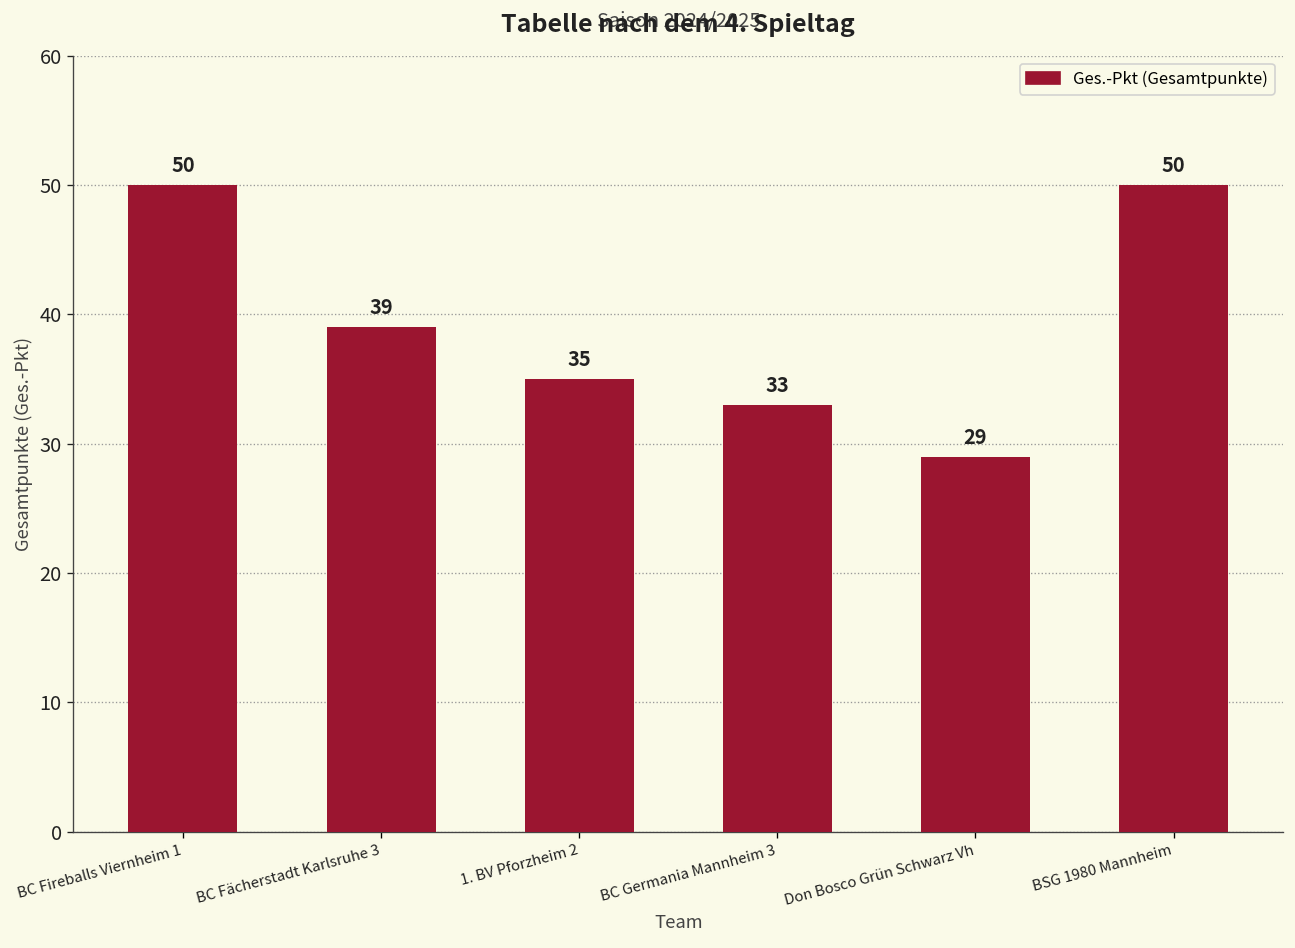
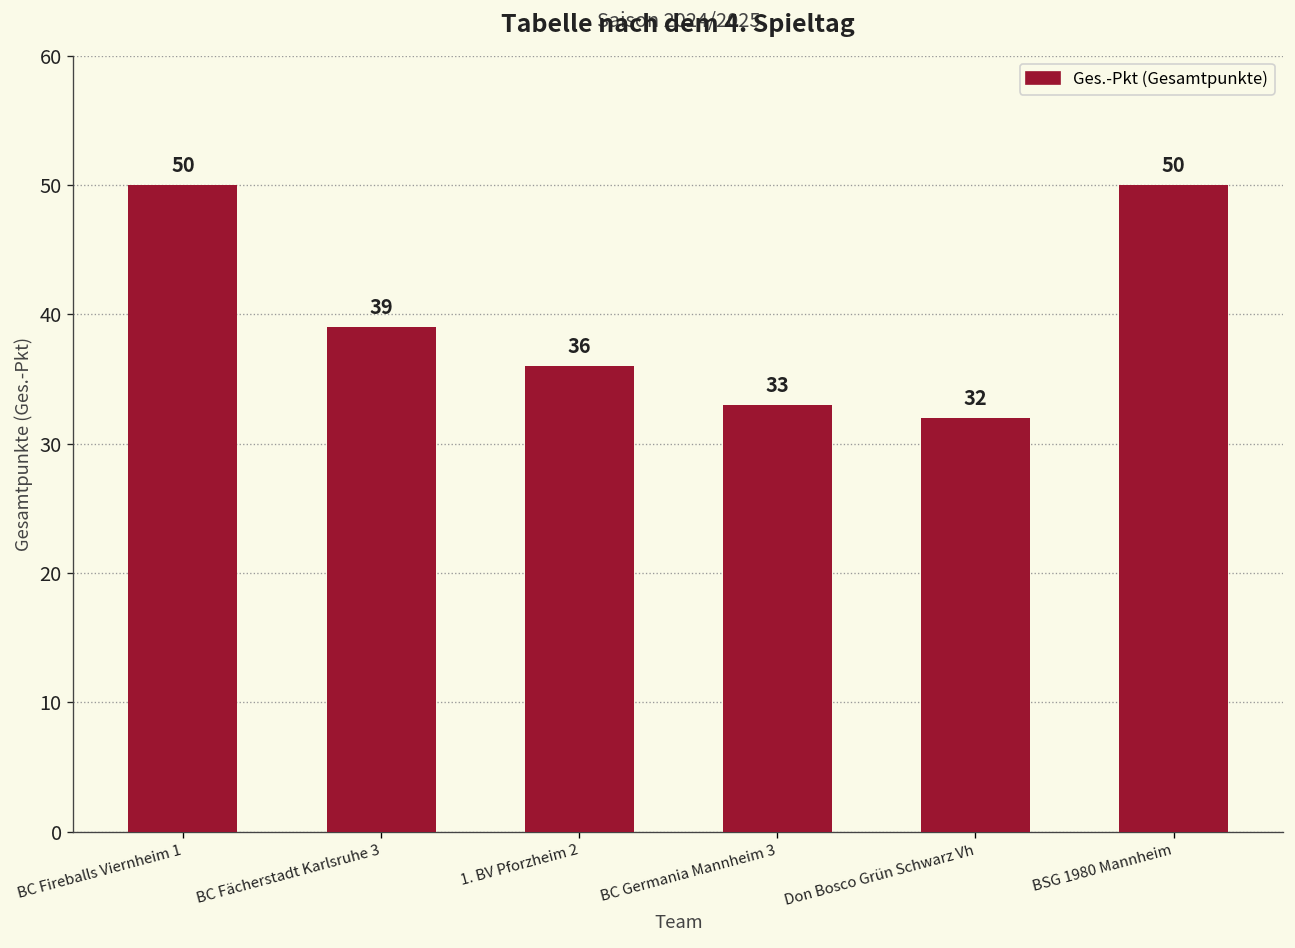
  {
    "BC Fireballs Viernheim 1": 50,
    "BC Fächerstadt Karlsruhe 3": 39,
-   "1. BV Pforzheim 2": 35,
+   "1. BV Pforzheim 2": 36,
    "BC Germania Mannheim 3": 33,
-   "Don Bosco Grün Schwarz Vh": 29,
+   "Don Bosco Grün Schwarz Vh": 32,
    "BSG 1980 Mannheim": 50
  }
